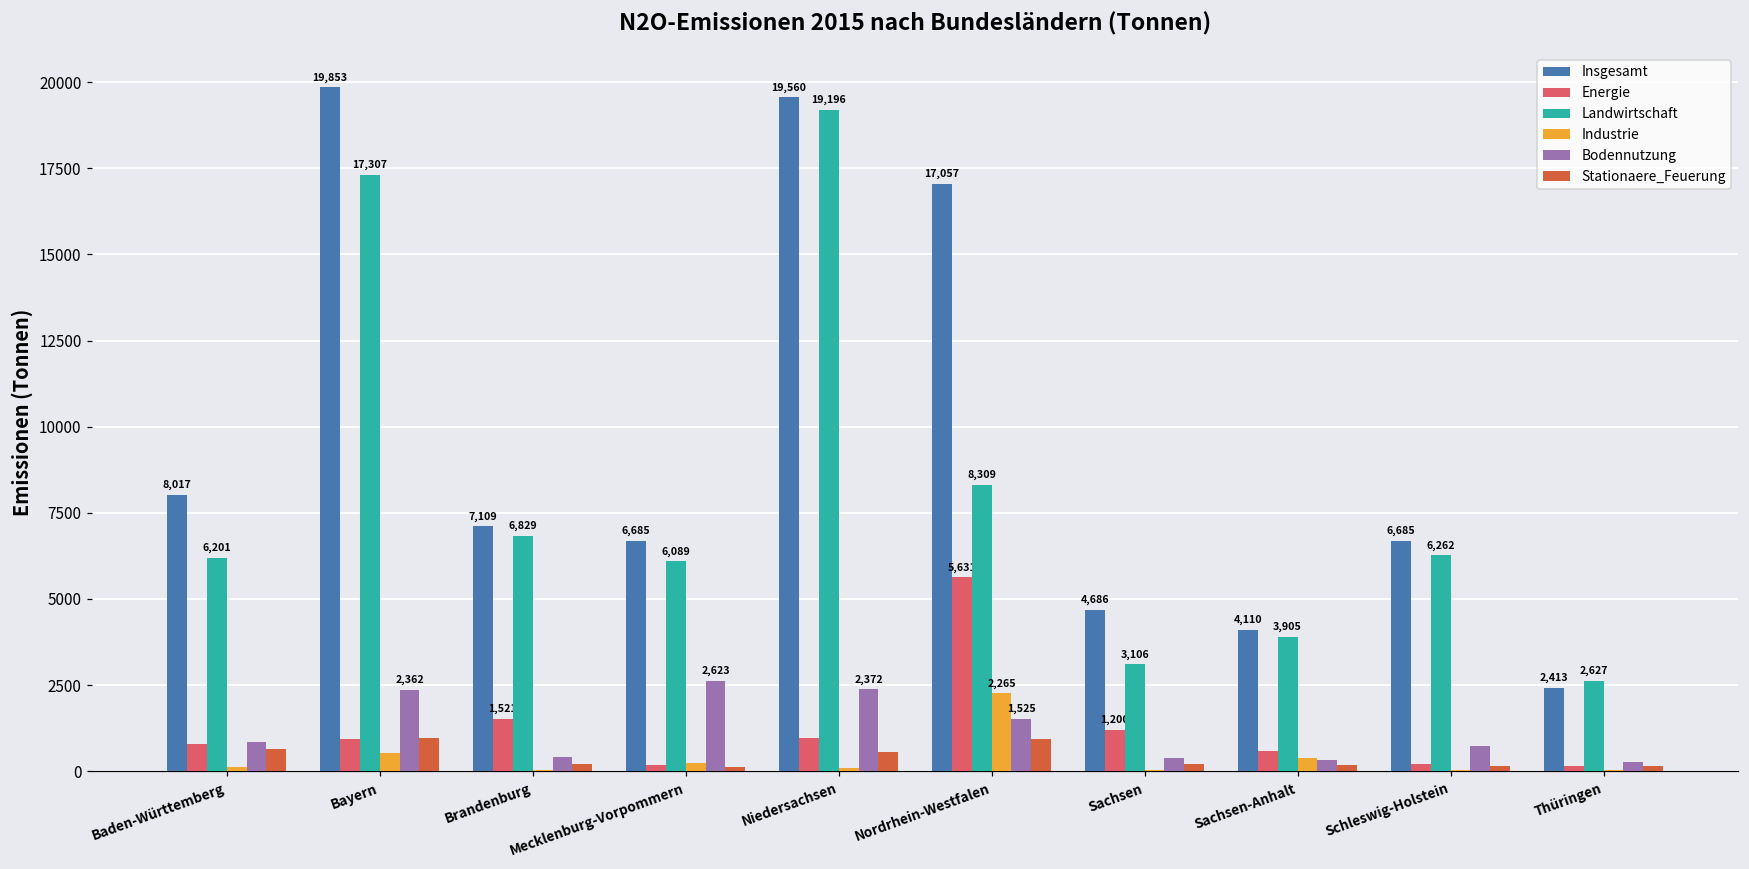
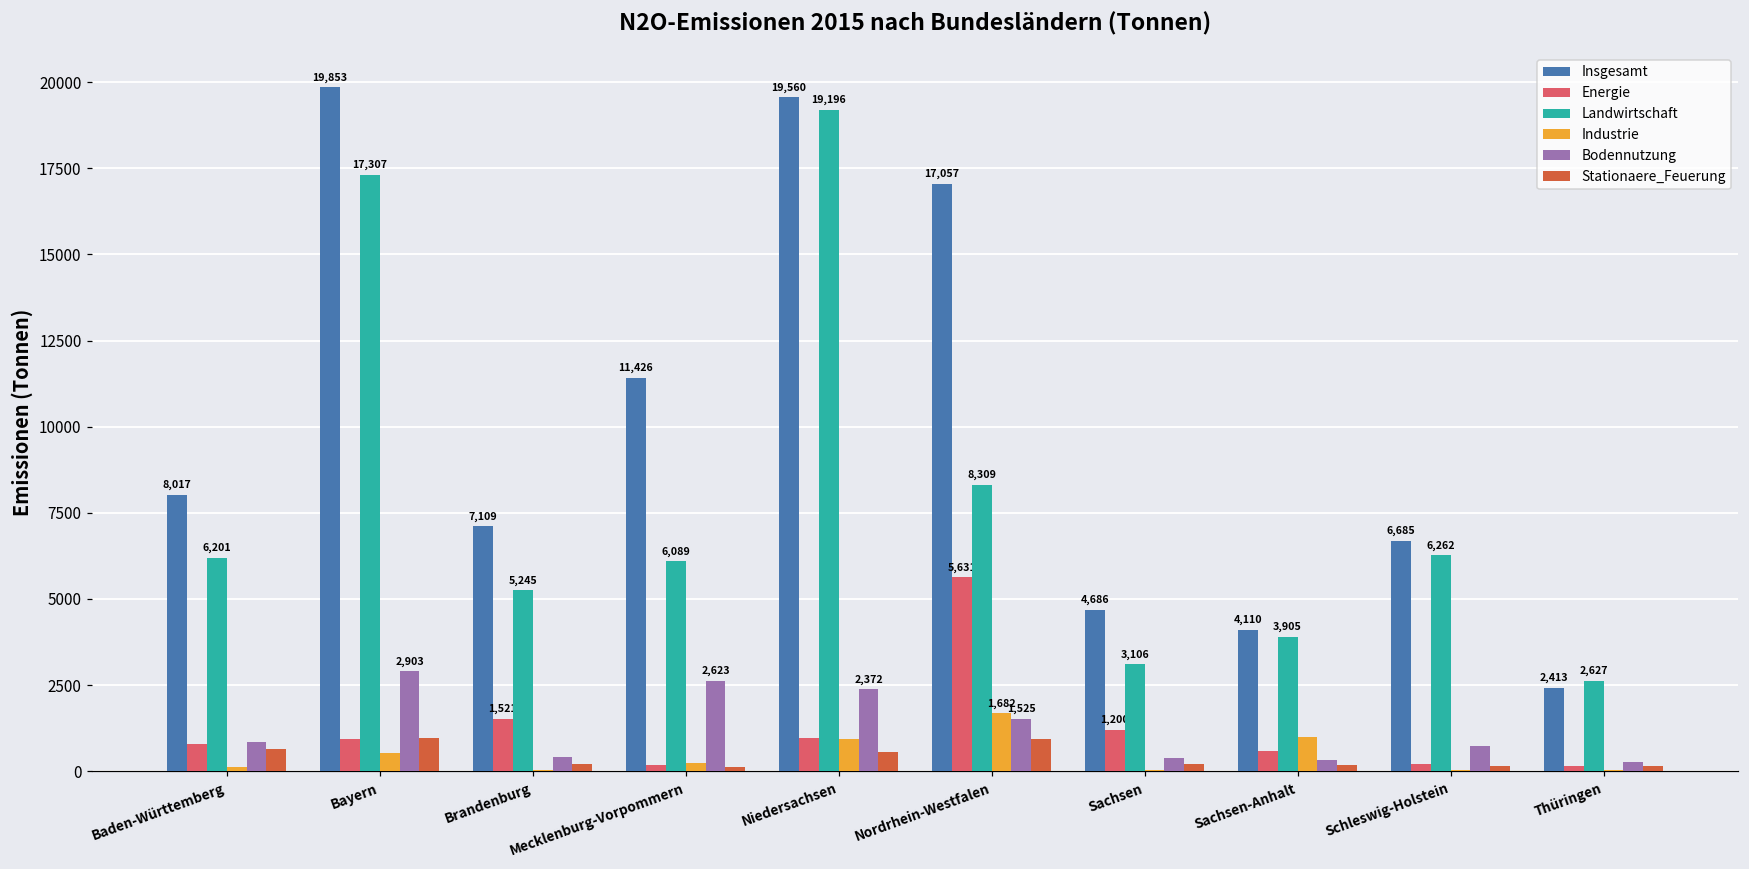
  {
    "Insgesamt": {
      "Baden-Württemberg": "8,017",
      "Bayern": "19,853",
      "Brandenburg": "7,109",
-     "Mecklenburg-Vorpommern": "6,685",
+     "Mecklenburg-Vorpommern": "11,426",
      "Niedersachsen": "19,560",
      "Nordrhein-Westfalen": "17,057",
      "Sachsen": "4,686",
      "Sachsen-Anhalt": "4,110",
      "Schleswig-Holstein": "6,685",
      "Thüringen": "2,413"
    },
    "Landwirtschaft": {
      "Baden-Württemberg": "6,201",
      "Bayern": "17,307",
-     "Brandenburg": "6,829",
+     "Brandenburg": "5,245",
      "Mecklenburg-Vorpommern": "6,089",
      "Niedersachsen": "19,196",
      "Nordrhein-Westfalen": "8,309",
      "Sachsen": "3,106",
      "Sachsen-Anhalt": "3,905",
      "Schleswig-Holstein": "6,262",
      "Thüringen": "2,627"
    },
    "Industrie": {
-     "Niedersachsen": "100",
-     "Nordrhein-Westfalen": "2,265",
-     "Sachsen-Anhalt": "400"
+     "Niedersachsen": "900",
+     "Nordrhein-Westfalen": "1,682",
+     "Sachsen-Anhalt": "1000"
    },
    "Bodennutzung": {
-     "Bayern": "2,362",
+     "Bayern": "2,903",
      "Mecklenburg-Vorpommern": "2,623",
      "Niedersachsen": "2,372",
      "Nordrhein-Westfalen": "1,525"
    }
  }
